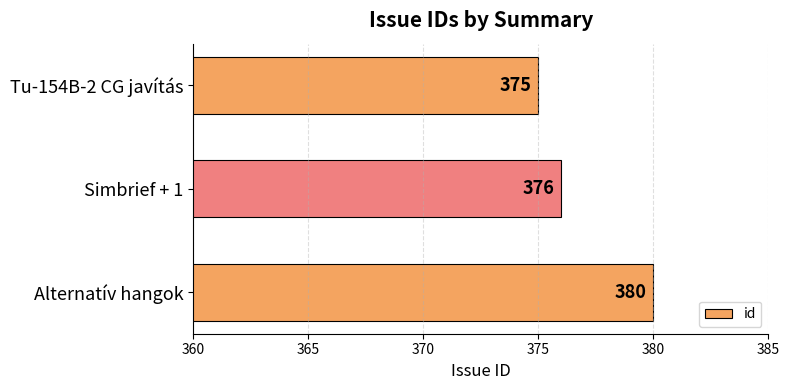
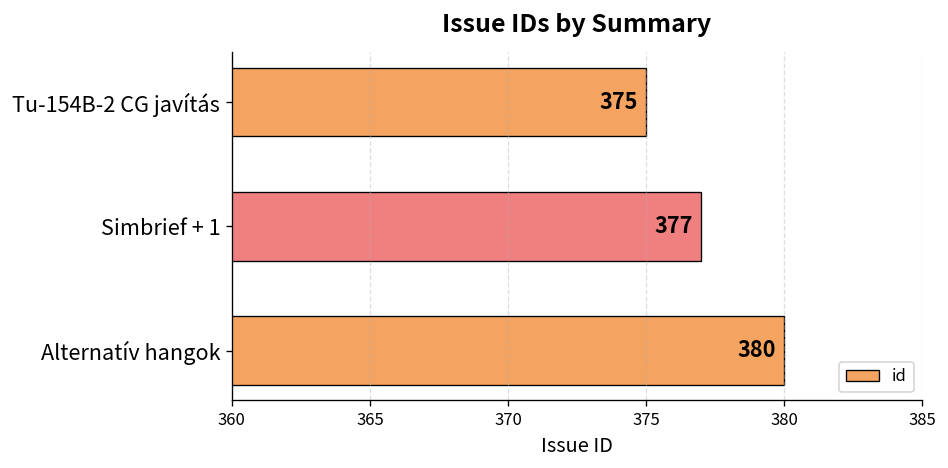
  {
    "Tu-154B-2 CG javítás": 375,
-   "Simbrief + 1": 376,
+   "Simbrief + 1": 377,
    "Alternatív hangok": 380
  }
